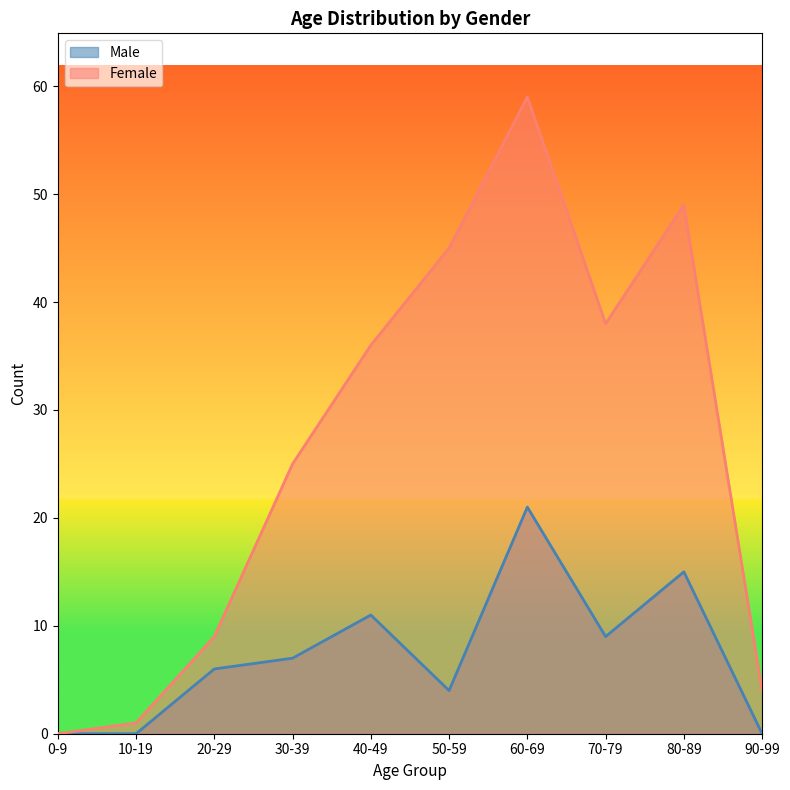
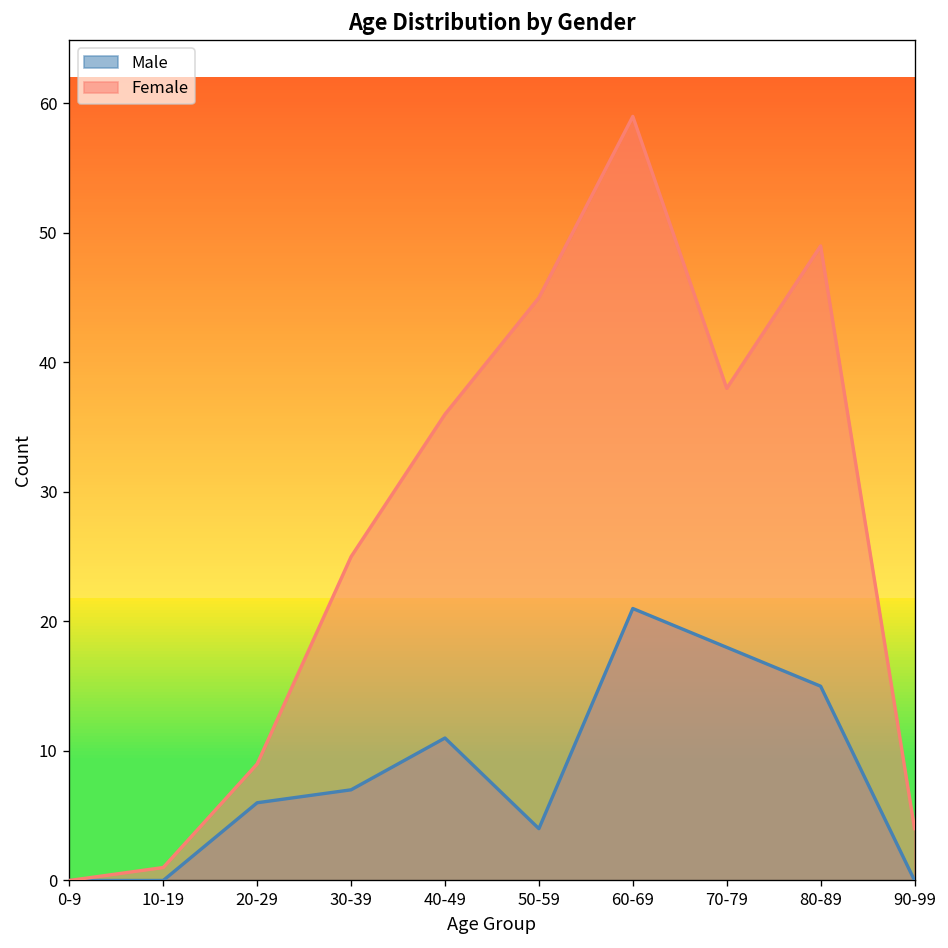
  {
    "Male": {
      "10-19": 0,
      "20-29": 6,
      "30-39": 7,
      "40-49": 11,
      "50-59": 4,
      "60-69": 21,
-     "70-79": 9,
+     "70-79": 18,
      "80-89": 15,
      "90-99": 0
    },
    "Female": {
      "10-19": 1,
      "20-29": 9,
      "30-39": 25,
      "40-49": 36,
      "50-59": 45,
      "60-69": 59,
      "70-79": 38,
      "80-89": 49,
      "90-99": 4
    }
  }
